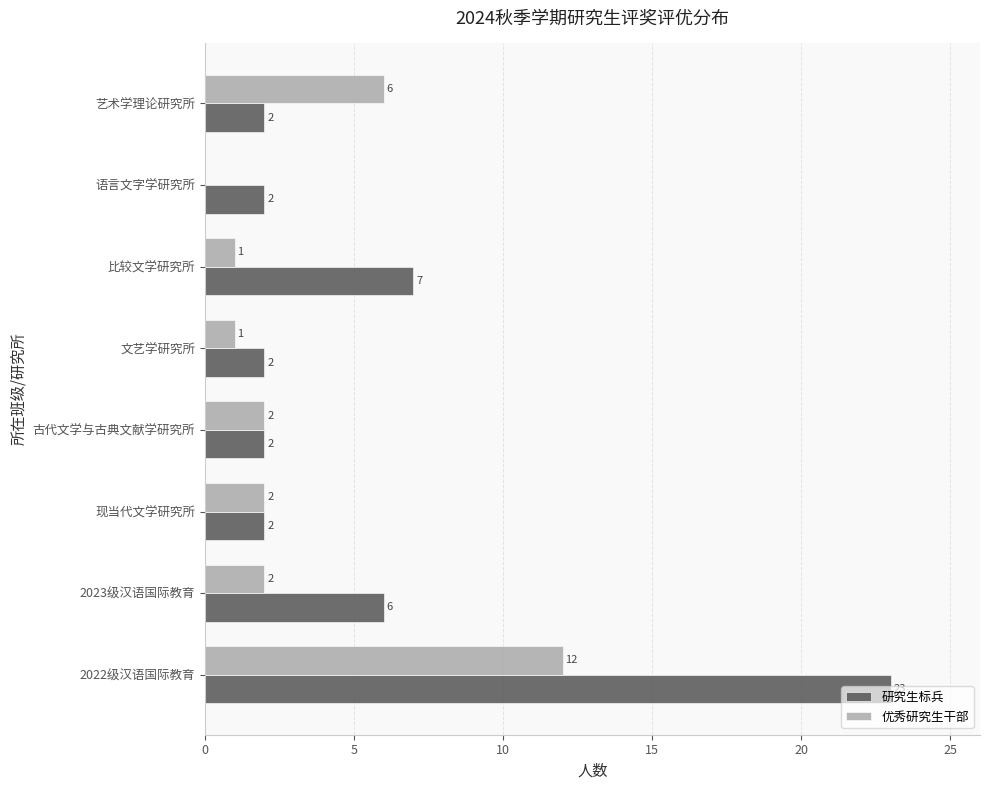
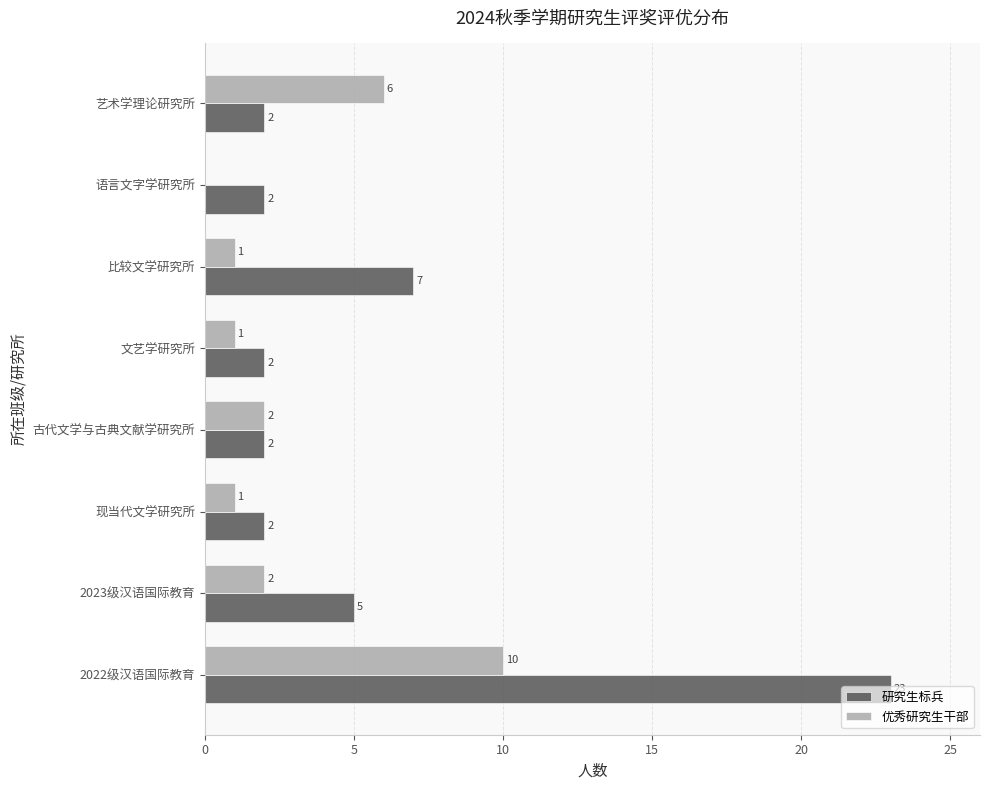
  {
    "研究生标兵": {
      "艺术学理论研究所": 2,
      "语言文字学研究所": 2,
      "比较文学研究所": 7,
      "文艺学研究所": 2,
      "古代文学与古典文献学研究所": 2,
      "现当代文学研究所": 2,
-     "2023级汉语国际教育": 6
+     "2023级汉语国际教育": 5
    },
    "优秀研究生干部": {
      "艺术学理论研究所": 6,
      "比较文学研究所": 1,
      "文艺学研究所": 1,
      "古代文学与古典文献学研究所": 2,
-     "现当代文学研究所": 2,
+     "现当代文学研究所": 1,
      "2023级汉语国际教育": 2,
-     "2022级汉语国际教育": 12
+     "2022级汉语国际教育": 10
    }
  }
